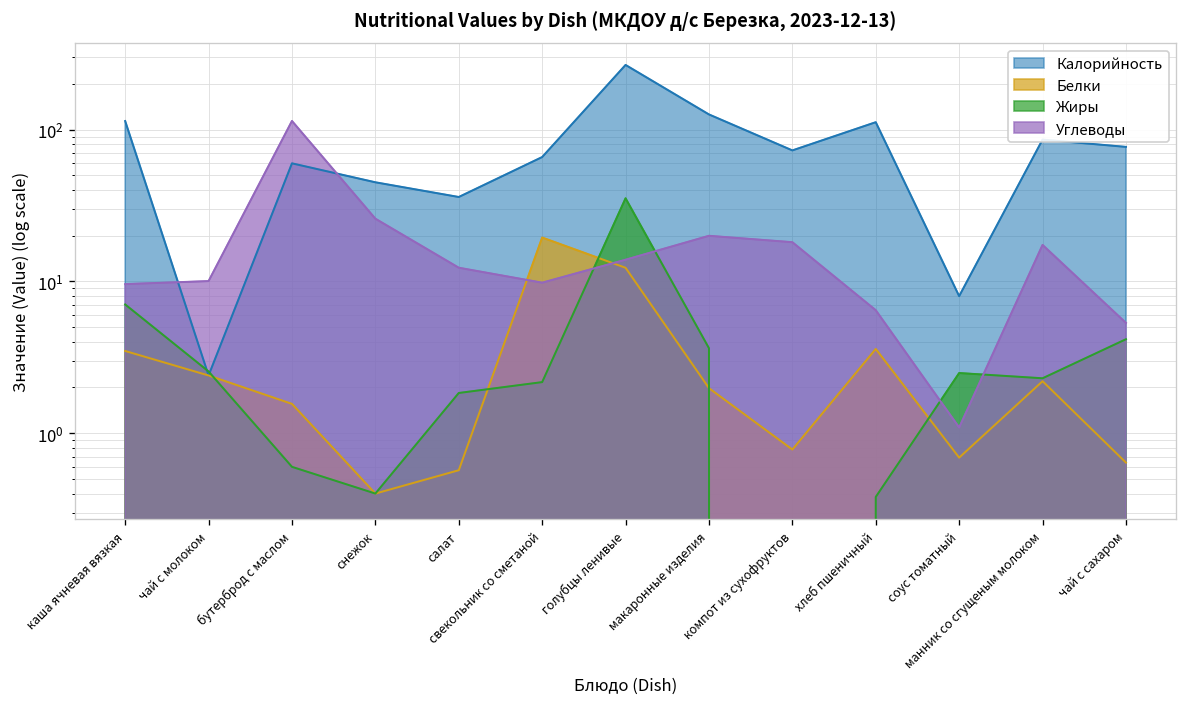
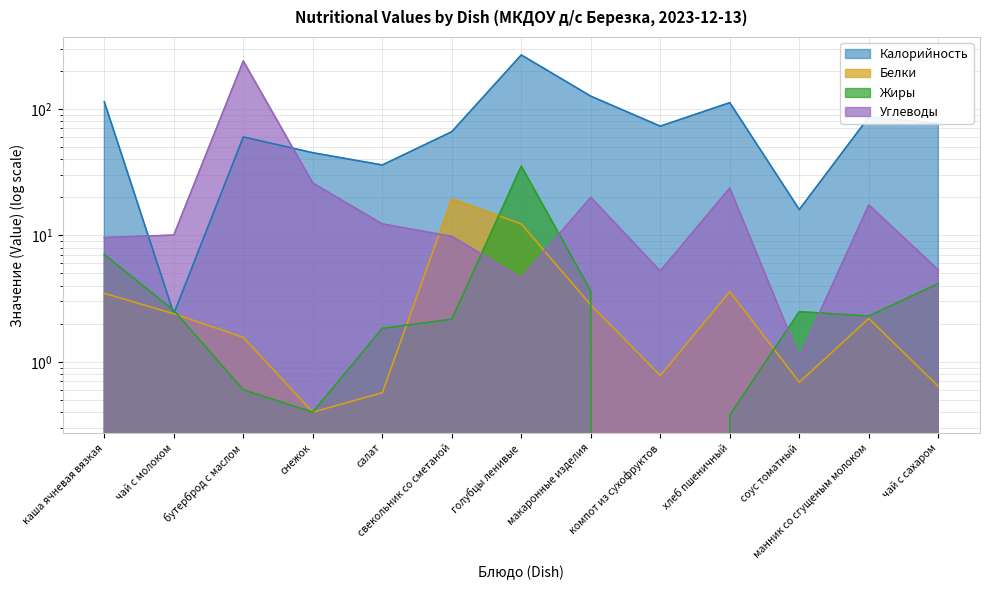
  {
    "Калорийность": {
      "каша ячневая вязкая": 110,
      "бутерброд с маслом": 60,
      "снежок": 45,
      "салат": 36,
      "свекольник со сметаной": 70,
      "голубцы ленивые": 270,
      "макаронные изделия": 130,
      "компот из сухофруктов": 70,
      "хлеб пшеничный": 110,
-     "соус томатный": 8
+     "соус томатный": 16
    },
    "Белки": {
      "каша ячневая вязкая": 3.5,
      "бутерброд с маслом": 1.6,
      "салат": 0.6,
      "свекольник со сметаной": 19,
      "голубцы ленивые": 12,
-     "макаронные изделия": 2.0,
+     "макаронные изделия": 2.8,
      "компот из сухофруктов": 0.8,
      "хлеб пшеничный": 3.6,
      "соус томатный": 0.7,
      "чай с сахаром": 0.6
    },
    "Жиры": {
      "каша ячневая вязкая": 7,
      "чай с молоком": 2.6,
      "бутерброд с маслом": 0.6,
      "салат": 1.8,
      "свекольник со сметаной": 2.2,
      "голубцы ленивые": 35,
      "макаронные изделия": 3.6,
      "хлеб пшеничный": 0.38,
      "соус томатный": 2.5,
      "чай с сахаром": 4.2
    },
    "Углеводы": {
      "каша ячневая вязкая": 10,
      "чай с молоком": 10,
-     "бутерброд с маслом": 110,
+     "бутерброд с маслом": 240,
      "снежок": 26,
      "салат": 12,
      "свекольник со сметаной": 10,
-     "голубцы ленивые": 14,
+     "голубцы ленивые": 4.6,
      "макаронные изделия": 20,
-     "компот из сухофруктов": 18,
-     "хлеб пшеничный": 6,
+     "компот из сухофруктов": 5.2,
+     "хлеб пшеничный": 24,
      "соус томатный": 1.1,
      "манник со сгущеным молоком": 17,
      "чай с сахаром": 5.3
    }
  }
